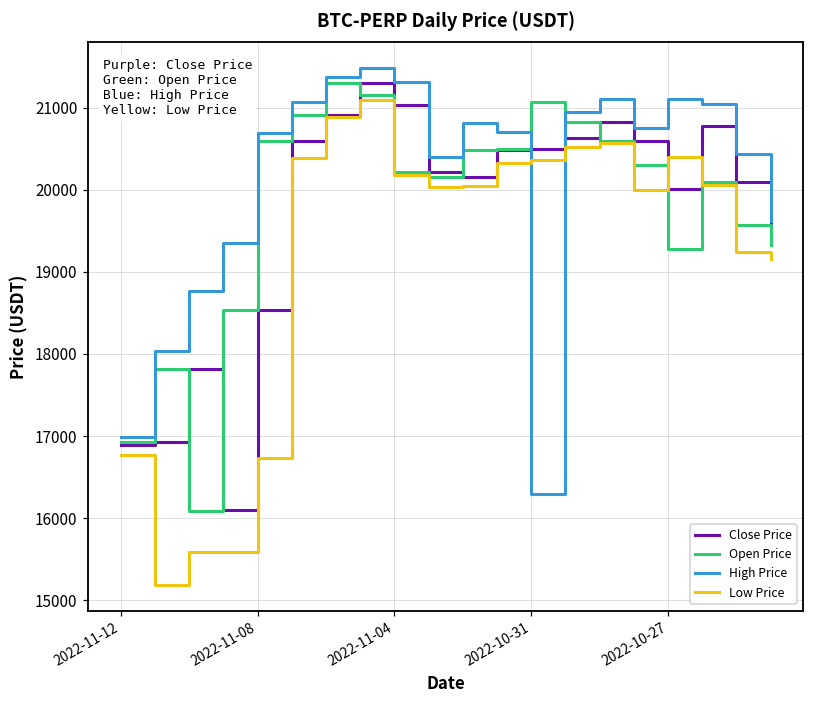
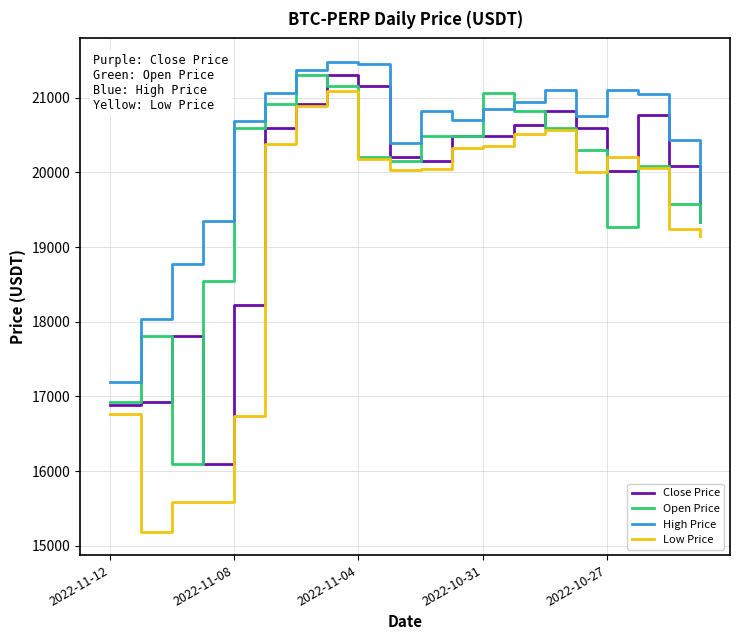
  {
    "Close Price": {
      "2022-11-12": 16900,
-     "2022-11-08": 18500,
-     "2022-11-04": 21000,
+     "2022-11-08": 18200,
+     "2022-11-04": 21200,
      "2022-10-31": 20500,
      "2022-10-27": 20000
    },
    "Open Price": {
      "2022-11-12": 16900,
      "2022-11-08": 20600,
      "2022-10-31": 21100,
      "2022-10-27": 19300
    },
    "High Price": {
-     "2022-11-12": 17000,
+     "2022-11-12": 17200,
      "2022-11-08": 20700,
-     "2022-11-04": 21300,
-     "2022-10-31": 16300,
+     "2022-11-04": 21500,
+     "2022-10-31": 20800,
      "2022-10-27": 21100
    },
    "Low Price": {
      "2022-11-12": 16800,
      "2022-11-08": 16700,
      "2022-10-31": 20400,
-     "2022-10-27": 20400
+     "2022-10-27": 20200
    }
  }
